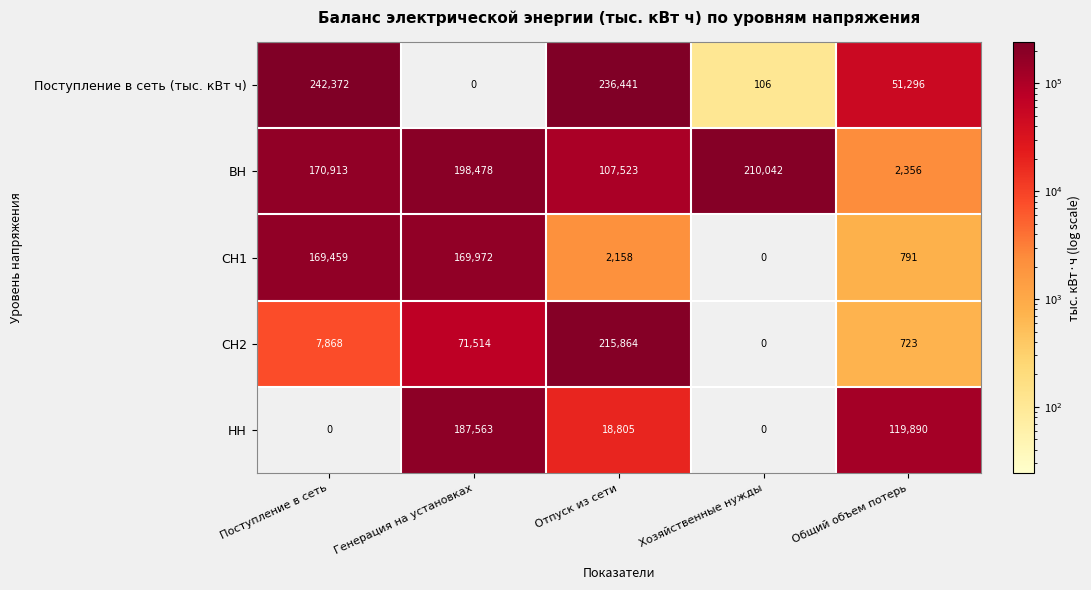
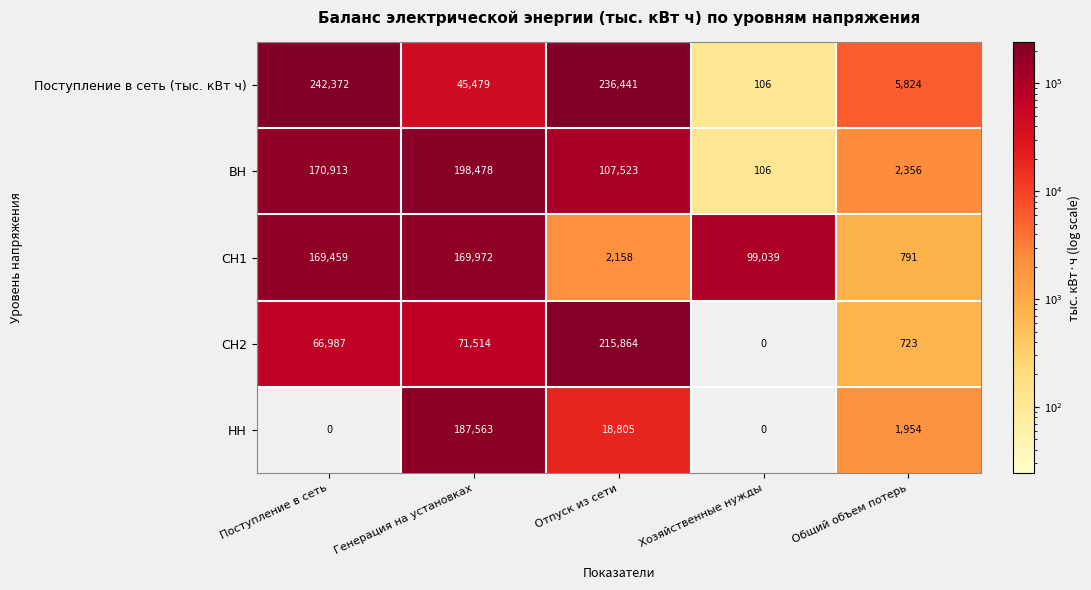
  {
    "Поступление в сеть (тыс. кВт ч)": {
      "Поступление в сеть": "242,372",
-     "Генерация на установках": "0",
+     "Генерация на установках": "45,479",
      "Отпуск из сети": "236,441",
      "Хозяйственные нужды": "106",
-     "Общий объем потерь": "51,296"
+     "Общий объем потерь": "5,824"
    },
    "ВН": {
      "Поступление в сеть": "170,913",
      "Генерация на установках": "198,478",
      "Отпуск из сети": "107,523",
-     "Хозяйственные нужды": "210,042",
+     "Хозяйственные нужды": "106",
      "Общий объем потерь": "2,356"
    },
    "СН1": {
      "Поступление в сеть": "169,459",
      "Генерация на установках": "169,972",
      "Отпуск из сети": "2,158",
-     "Хозяйственные нужды": "0",
+     "Хозяйственные нужды": "99,039",
      "Общий объем потерь": "791"
    },
    "СН2": {
-     "Поступление в сеть": "7,868",
+     "Поступление в сеть": "66,987",
      "Генерация на установках": "71,514",
      "Отпуск из сети": "215,864",
      "Хозяйственные нужды": "0",
      "Общий объем потерь": "723"
    },
    "НН": {
      "Поступление в сеть": "0",
      "Генерация на установках": "187,563",
      "Отпуск из сети": "18,805",
      "Хозяйственные нужды": "0",
-     "Общий объем потерь": "119,890"
+     "Общий объем потерь": "1,954"
    }
  }
